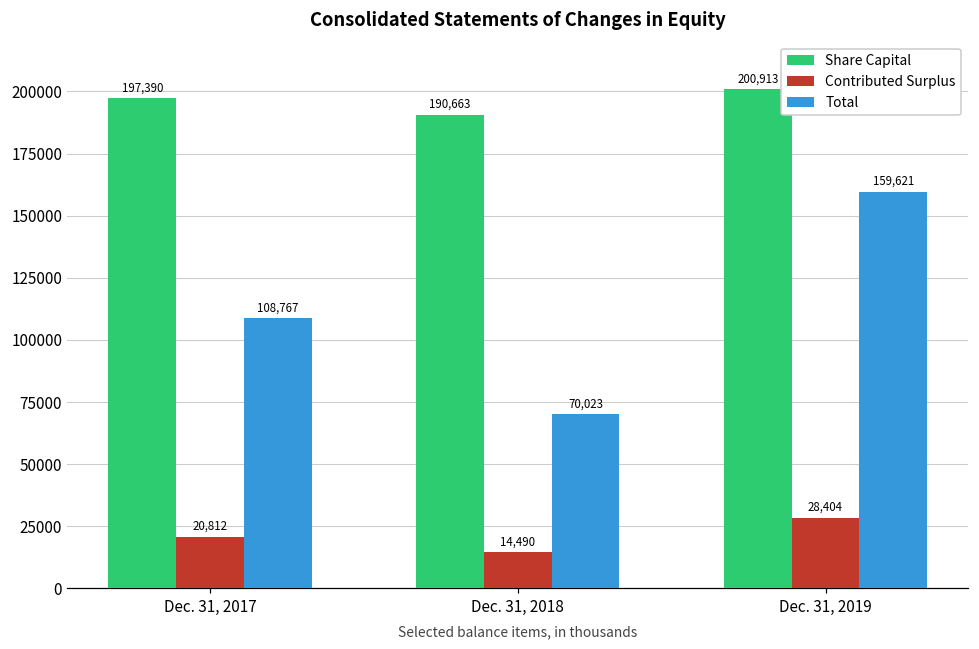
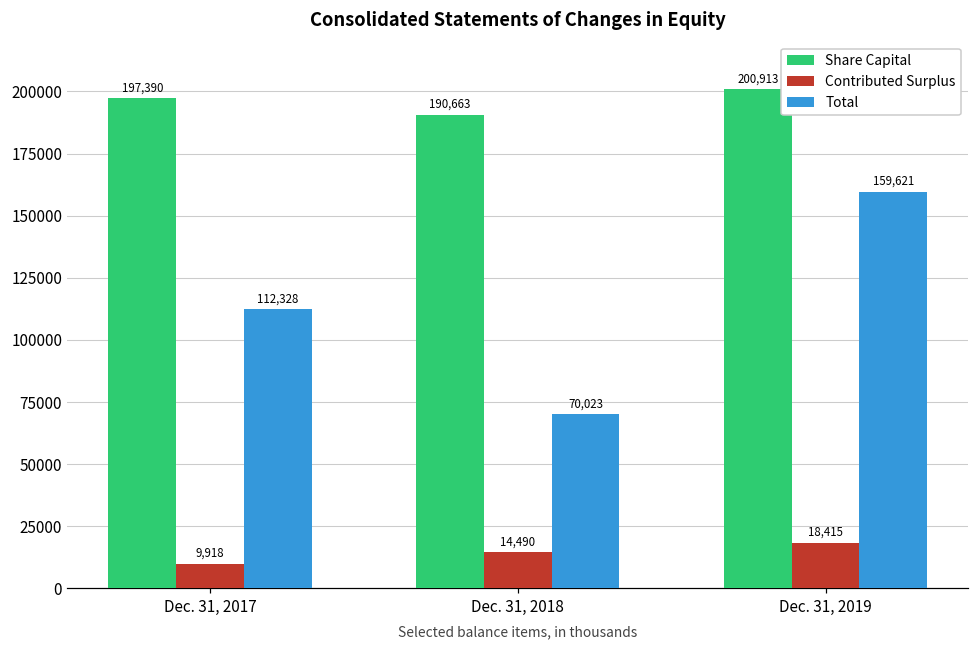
  {
    "Share Capital": {
      "Dec. 31, 2017": "197,390",
      "Dec. 31, 2018": "190,663",
      "Dec. 31, 2019": "200,913"
    },
    "Contributed Surplus": {
-     "Dec. 31, 2017": "20,812",
+     "Dec. 31, 2017": "9,918",
      "Dec. 31, 2018": "14,490",
-     "Dec. 31, 2019": "28,404"
+     "Dec. 31, 2019": "18,415"
    },
    "Total": {
-     "Dec. 31, 2017": "108,767",
+     "Dec. 31, 2017": "112,328",
      "Dec. 31, 2018": "70,023",
      "Dec. 31, 2019": "159,621"
    }
  }
